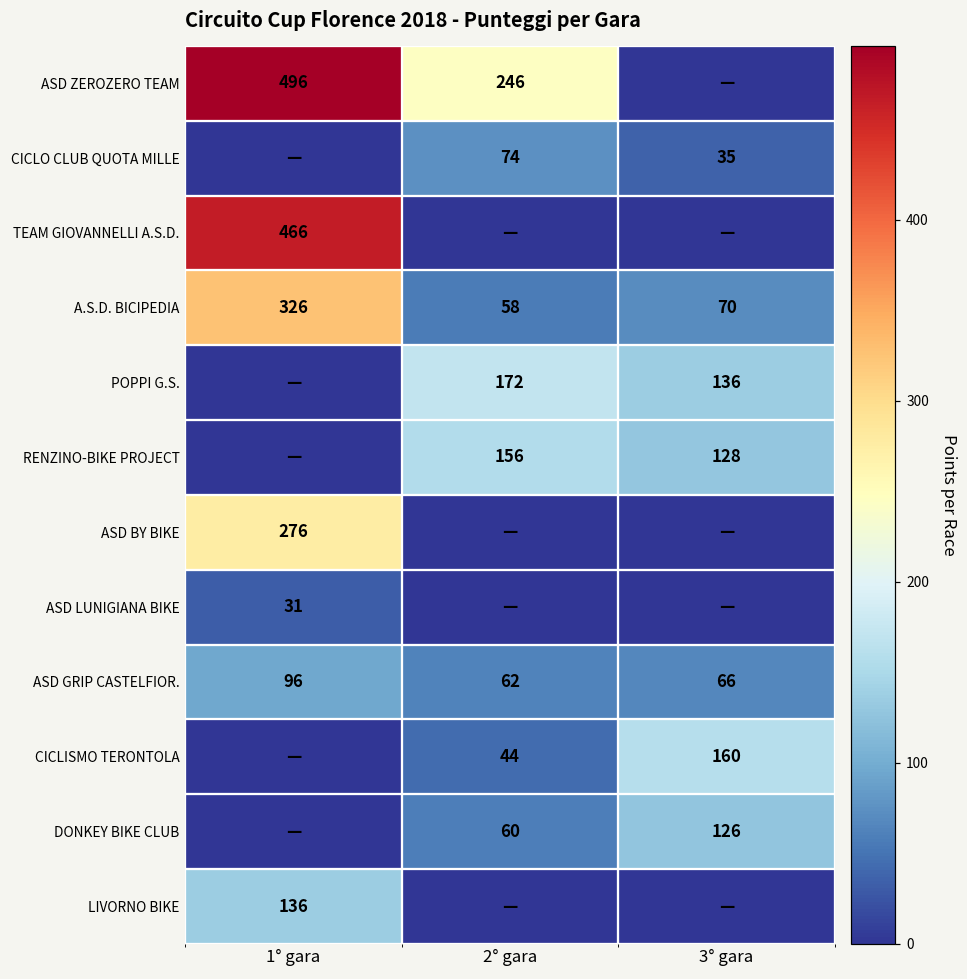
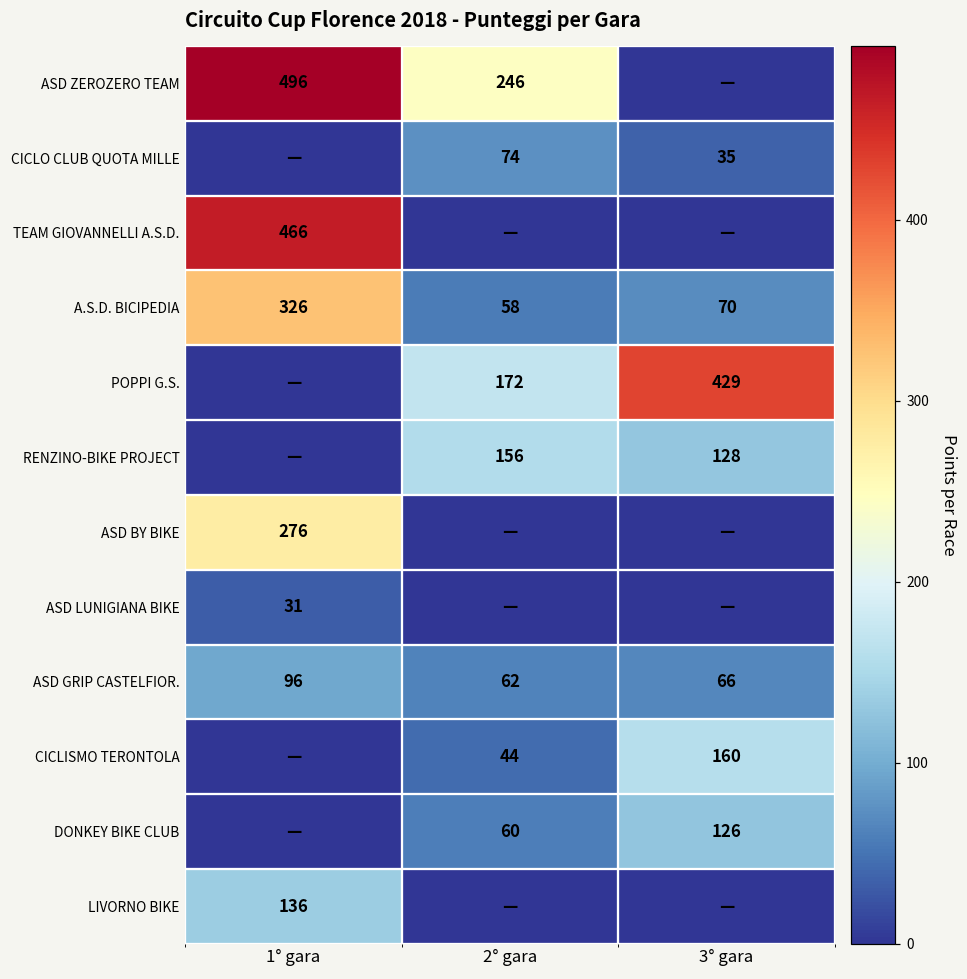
  {
    "ASD ZEROZERO TEAM": {
      "1° gara": 496,
      "2° gara": 246
    },
    "CICLO CLUB QUOTA MILLE": {
      "2° gara": 74,
      "3° gara": 35
    },
    "TEAM GIOVANNELLI A.S.D.": {
      "1° gara": 466
    },
    "A.S.D. BICIPEDIA": {
      "1° gara": 326,
      "2° gara": 58,
      "3° gara": 70
    },
    "POPPI G.S.": {
      "2° gara": 172,
-     "3° gara": 136
+     "3° gara": 429
    },
    "RENZINO-BIKE PROJECT": {
      "2° gara": 156,
      "3° gara": 128
    },
    "ASD BY BIKE": {
      "1° gara": 276
    },
    "ASD LUNIGIANA BIKE": {
      "1° gara": 31
    },
    "ASD GRIP CASTELFIOR.": {
      "1° gara": 96,
      "2° gara": 62,
      "3° gara": 66
    },
    "CICLISMO TERONTOLA": {
      "2° gara": 44,
      "3° gara": 160
    },
    "DONKEY BIKE CLUB": {
      "2° gara": 60,
      "3° gara": 126
    },
    "LIVORNO BIKE": {
      "1° gara": 136
    }
  }
